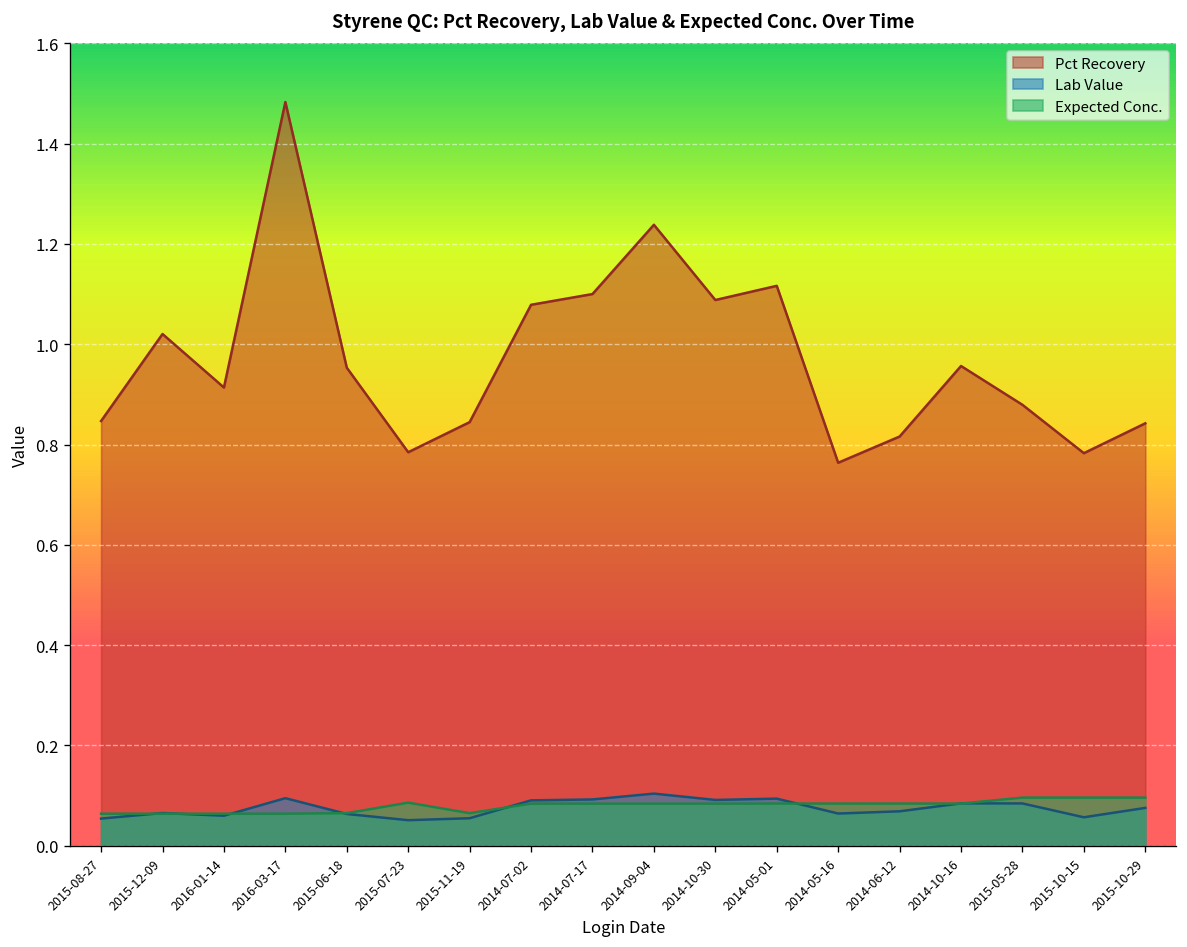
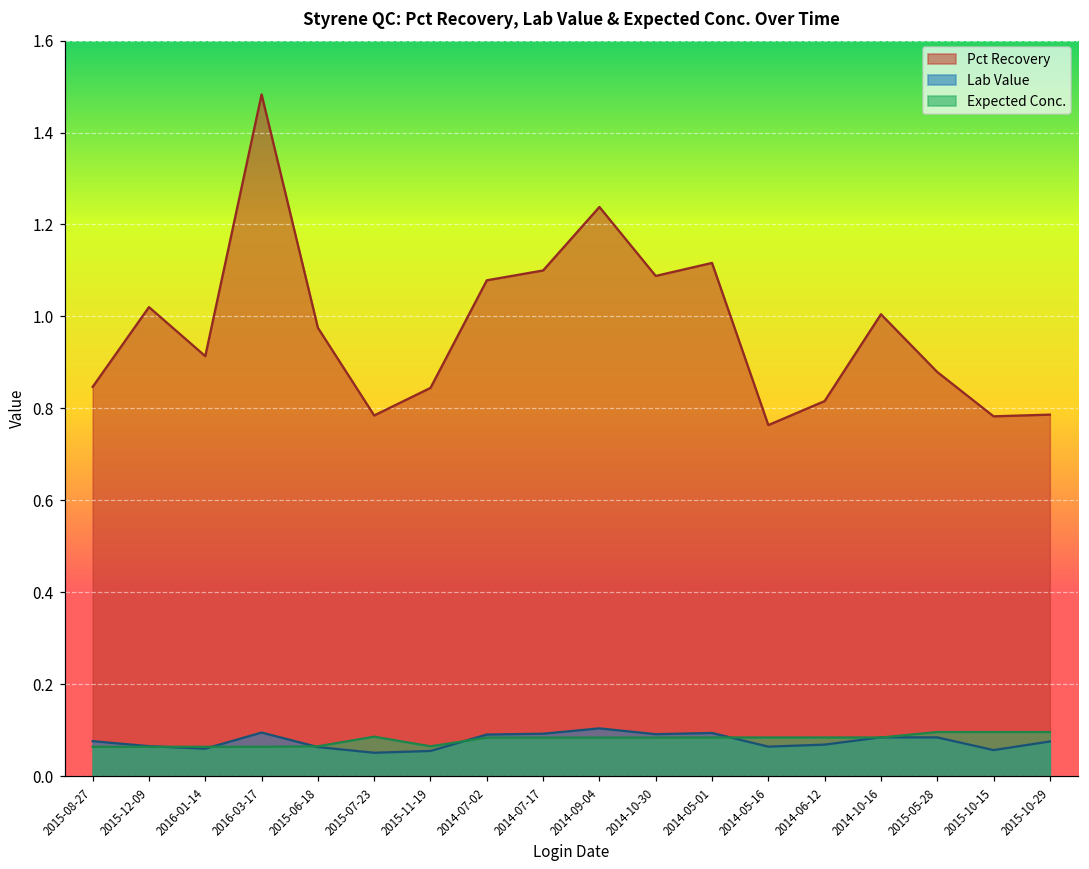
  {
    "Pct Recovery": {
      "2015-08-27": 0.85,
      "2015-12-09": 1.02,
      "2016-01-14": 0.91,
      "2016-03-17": 1.48,
-     "2015-06-18": 0.95,
+     "2015-06-18": 0.98,
      "2015-07-23": 0.78,
      "2015-11-19": 0.84,
      "2014-07-02": 1.08,
      "2014-07-17": 1.10,
      "2014-09-04": 1.24,
      "2014-10-30": 1.09,
      "2014-05-01": 1.12,
      "2014-05-16": 0.76,
      "2014-06-12": 0.82,
-     "2014-10-16": 0.96,
+     "2014-10-16": 1.00,
      "2015-05-28": 0.88,
      "2015-10-15": 0.78,
-     "2015-10-29": 0.84
+     "2015-10-29": 0.79
    },
    "Lab Value": {
-     "2015-08-27": 0.05,
+     "2015-08-27": 0.08,
      "2016-03-17": 0.09,
      "2015-07-23": 0.05,
      "2015-11-19": 0.05,
      "2014-07-02": 0.09,
      "2014-07-17": 0.09,
      "2014-09-04": 0.10,
      "2014-10-30": 0.09,
      "2014-05-01": 0.09,
      "2014-05-16": 0.06,
      "2014-06-12": 0.07,
      "2015-05-28": 0.08,
      "2015-10-15": 0.06,
      "2015-10-29": 0.08
    },
    "Expected Conc.": {
      "2015-08-27": 0.06,
      "2016-03-17": 0.06,
      "2015-07-23": 0.09,
      "2015-11-19": 0.07,
      "2014-07-02": 0.08,
      "2014-07-17": 0.08,
      "2014-09-04": 0.08,
      "2014-10-30": 0.08,
      "2014-05-01": 0.08,
      "2014-05-16": 0.08,
      "2014-06-12": 0.08,
      "2015-05-28": 0.10,
      "2015-10-15": 0.10,
      "2015-10-29": 0.10
    }
  }
